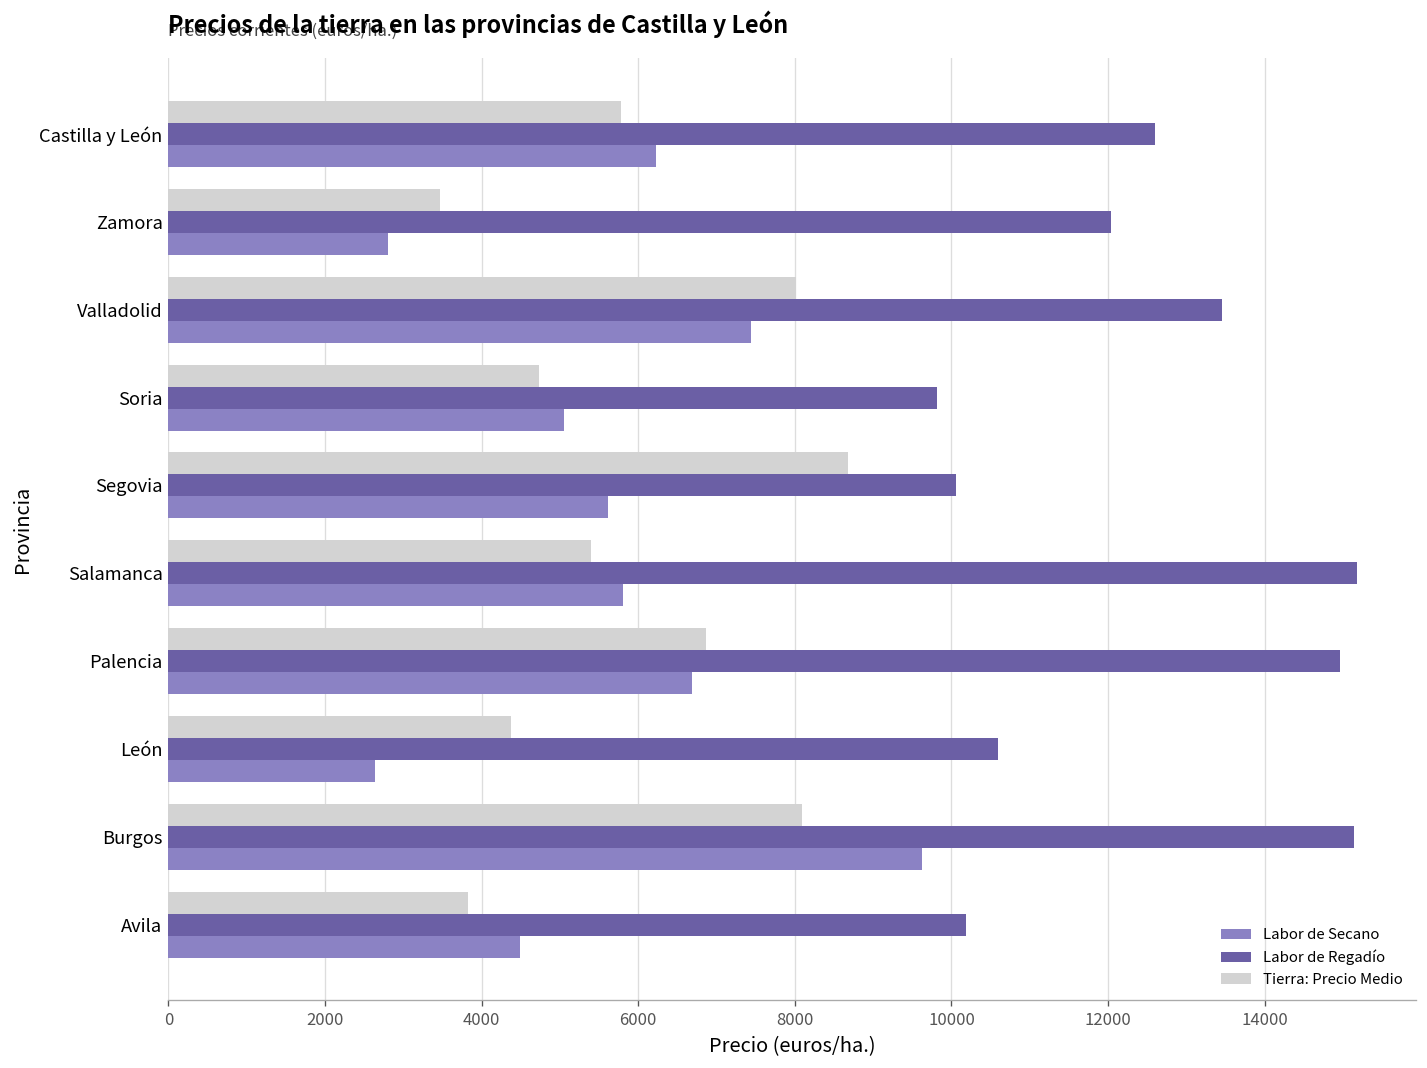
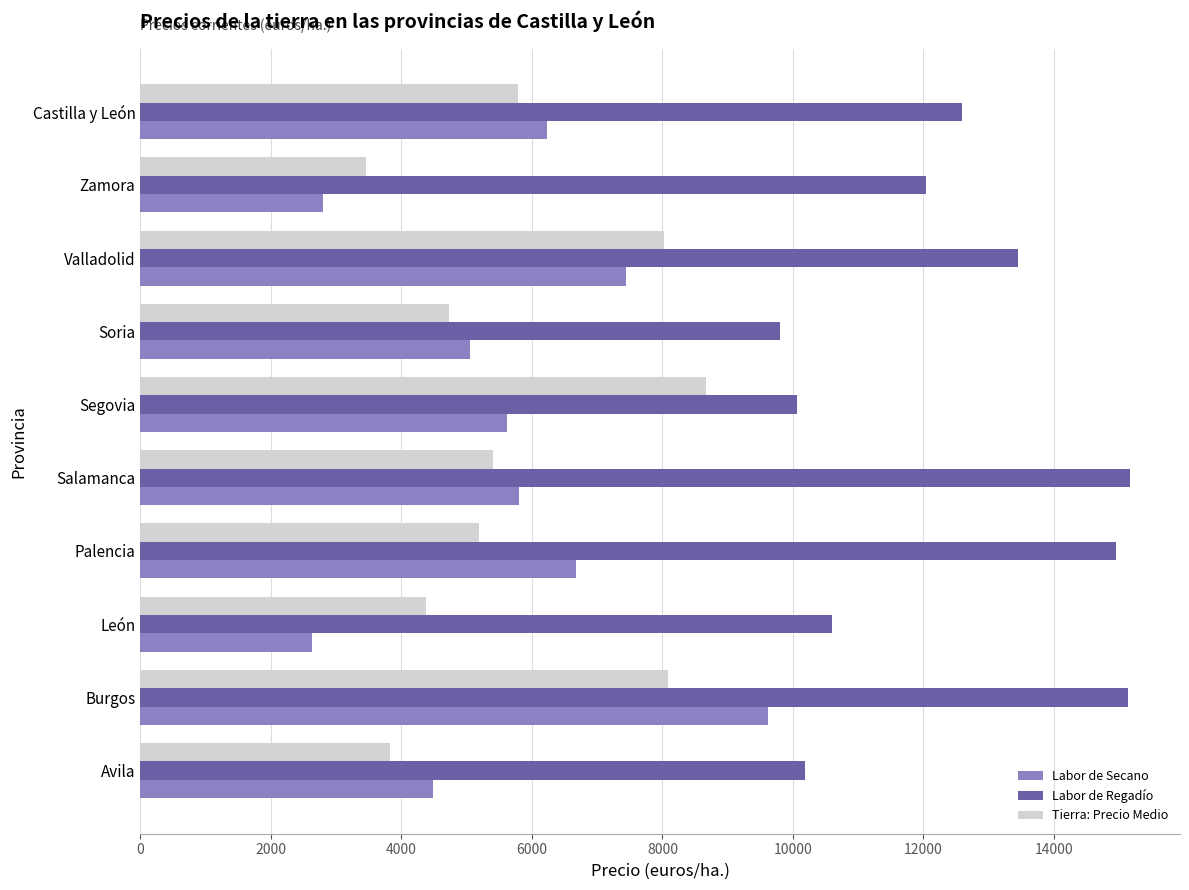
  {
    "Tierra: Precio Medio": {
      "Castilla y León": 5800,
      "Zamora": 3500,
      "Valladolid": 8000,
      "Soria": 4700,
      "Segovia": 8700,
      "Salamanca": 5400,
-     "Palencia": 6900,
+     "Palencia": 5200,
      "León": 4400,
      "Burgos": 8100,
      "Avila": 3800
    }
  }
